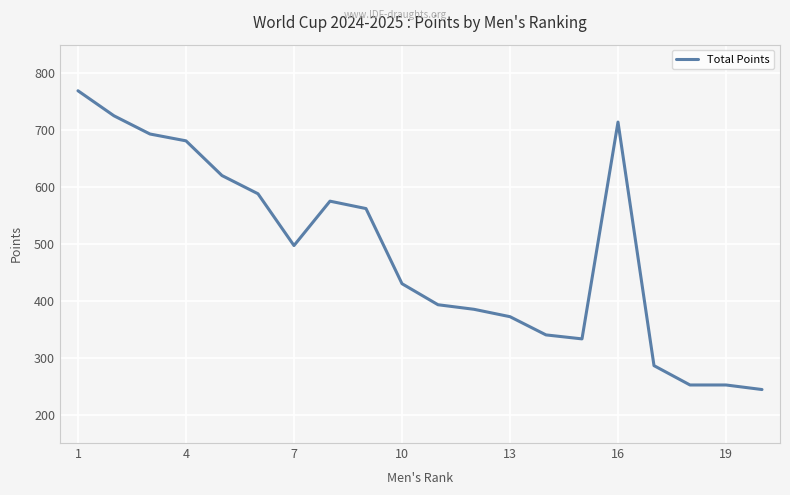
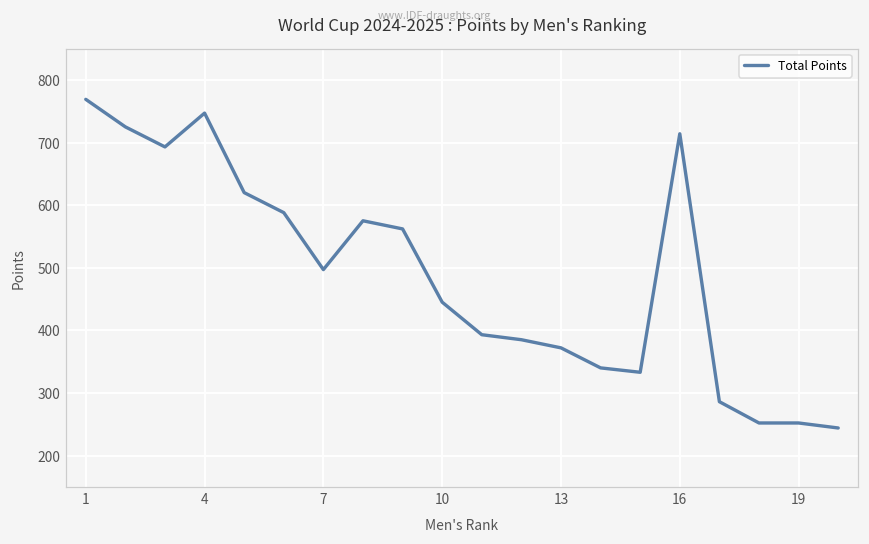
  {
    "1": 770,
-   "4": 680,
+   "4": 750,
    "7": 500,
-   "10": 430,
+   "10": 450,
    "13": 370,
    "16": 710,
    "19": 250
  }
